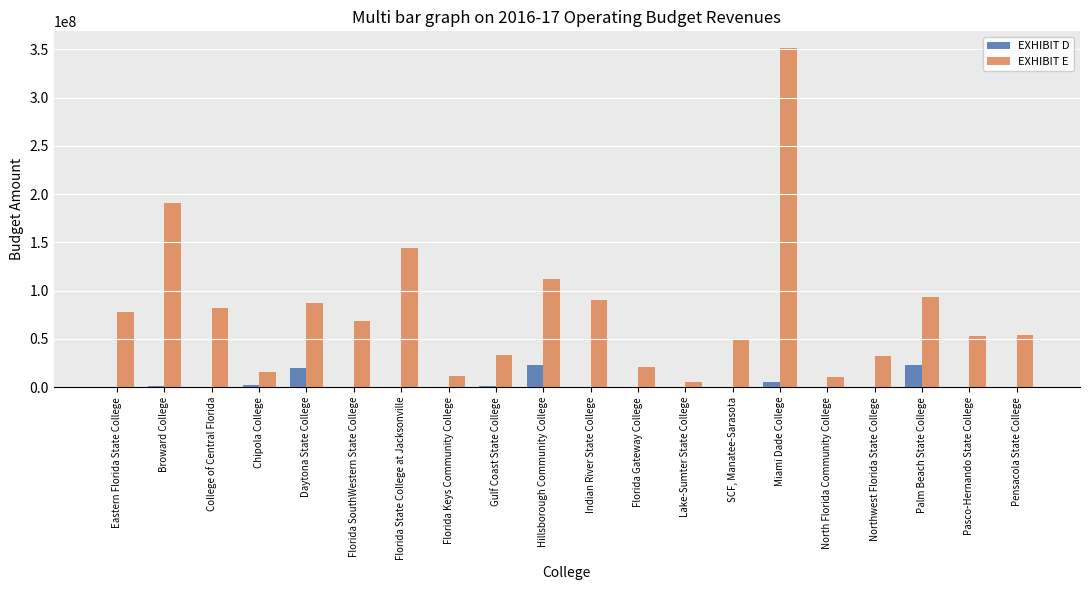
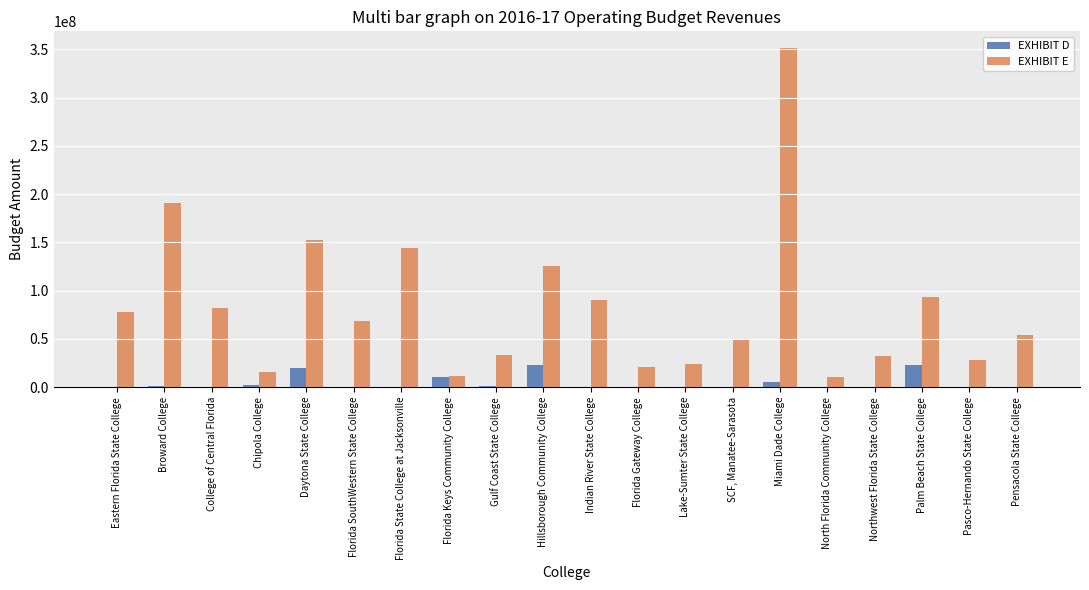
  {
    "EXHIBIT D": {
      "Daytona State College": 20000000,
      "Florida State College at Jacksonville": 0,
-     "Florida Keys Community College": 0,
+     "Florida Keys Community College": 10000000,
      "Hillsborough Community College": 20000000,
      "Miami Dade College": 10000000,
      "Palm Beach State College": 20000000,
      "Pensacola State College": 0
    },
    "EXHIBIT E": {
      "Eastern Florida State College": 80000000,
      "Broward College": 190000000,
      "College of Central Florida": 80000000,
      "Chipola College": 20000000,
-     "Daytona State College": 90000000,
+     "Daytona State College": 150000000,
      "Florida SouthWestern State College": 70000000,
      "Florida State College at Jacksonville": 140000000,
      "Florida Keys Community College": 10000000,
      "Gulf Coast State College": 30000000,
-     "Hillsborough Community College": 110000000,
+     "Hillsborough Community College": 130000000,
      "Indian River State College": 90000000,
      "Florida Gateway College": 20000000,
-     "Lake-Sumter State College": 10000000,
+     "Lake-Sumter State College": 20000000,
      "SCF, Manatee-Sarasota": 50000000,
      "Miami Dade College": 350000000,
      "North Florida Community College": 10000000,
      "Northwest Florida State College": 30000000,
      "Palm Beach State College": 90000000,
-     "Pasco-Hernando State College": 50000000,
+     "Pasco-Hernando State College": 30000000,
      "Pensacola State College": 50000000
    }
  }
